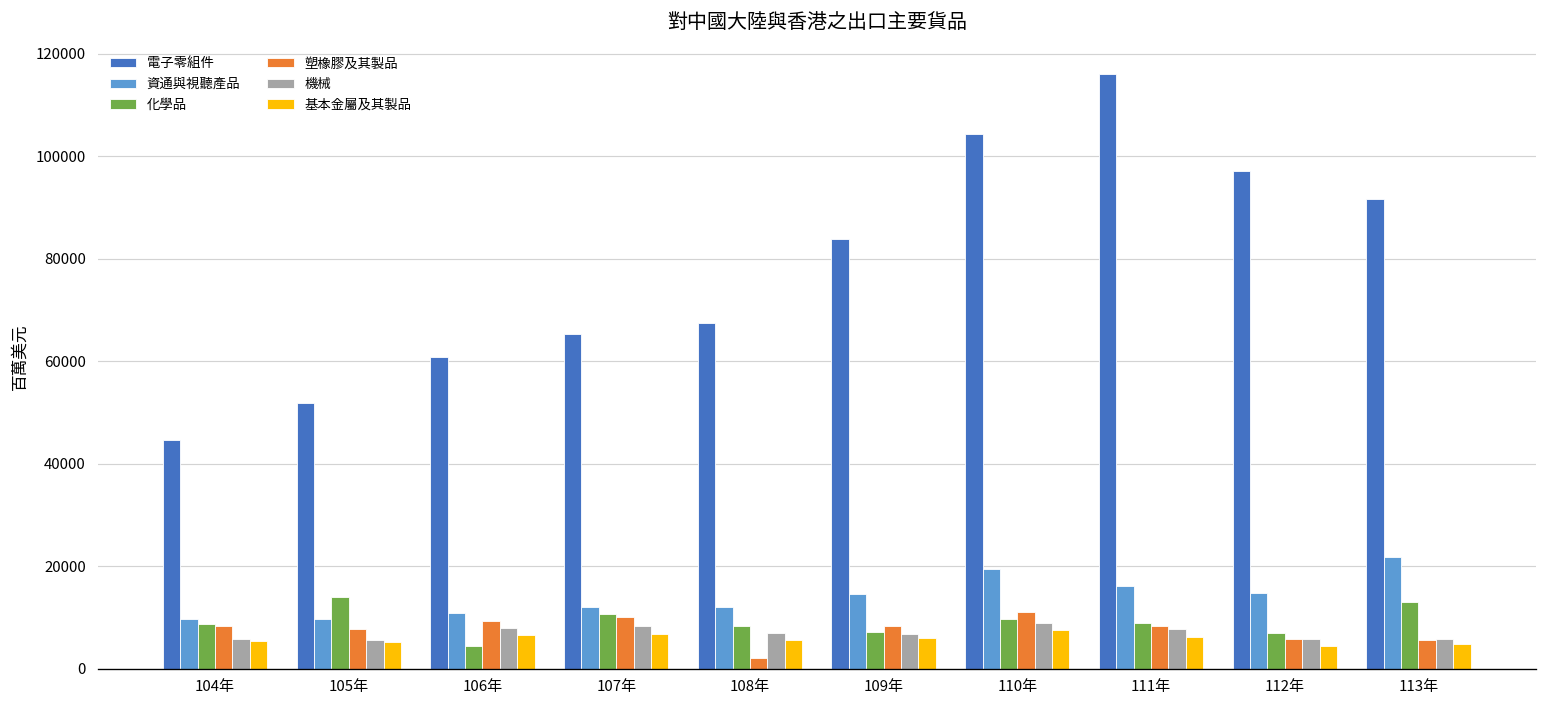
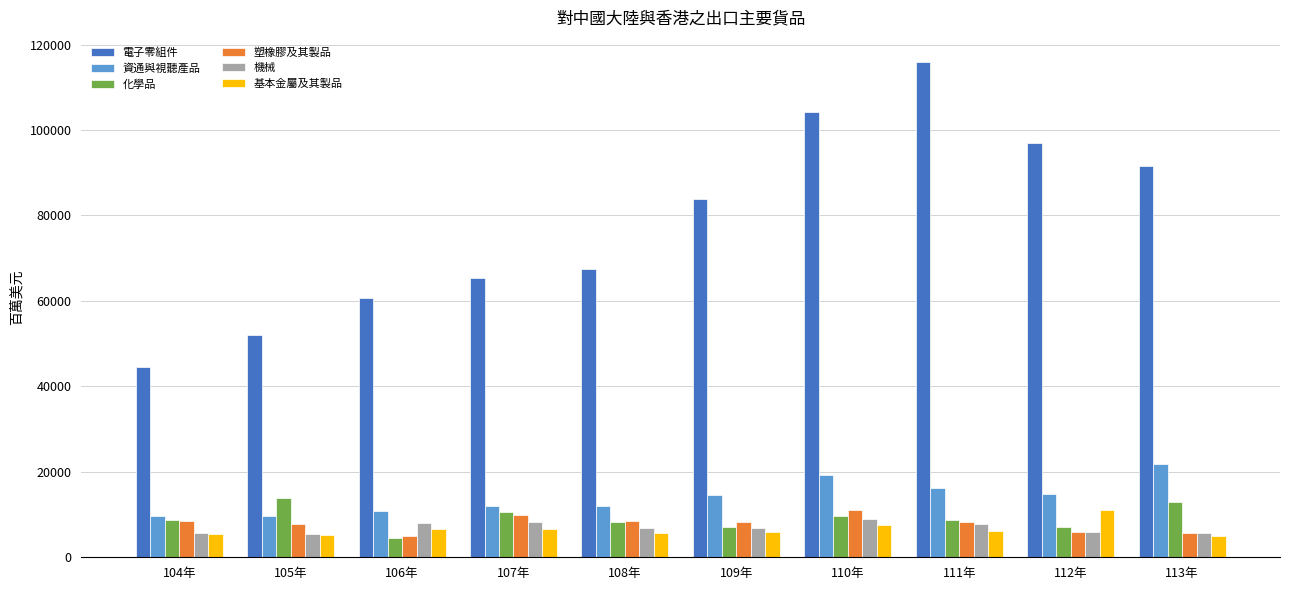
  {
    "化學品": {
      "104年": 9000,
      "105年": 14000,
      "106年": 4000,
      "107年": 11000,
      "108年": 8000,
      "109年": 7000,
      "110年": 10000,
      "111年": 9000,
      "112年": 7000,
      "113年": 13000
    },
    "塑橡膠及其製品": {
      "104年": 8000,
      "105年": 8000,
-     "106年": 9000,
+     "106年": 5000,
      "107年": 10000,
-     "108年": 2000,
+     "108年": 8000,
      "109年": 8000,
      "110年": 11000,
      "111年": 8000,
      "112年": 6000,
      "113年": 6000
    },
    "機械": {
      "104年": 6000,
      "105年": 6000,
      "106年": 8000,
      "107年": 8000,
      "108年": 7000,
      "109年": 7000,
      "110年": 9000,
      "111年": 8000,
      "112年": 6000,
      "113年": 6000
    },
    "基本金屬及其製品": {
      "104年": 5000,
      "105年": 5000,
      "106年": 7000,
      "107年": 7000,
      "108年": 6000,
      "109年": 6000,
      "110年": 8000,
      "111年": 6000,
-     "112年": 4000,
+     "112年": 11000,
      "113年": 5000
    }
  }
